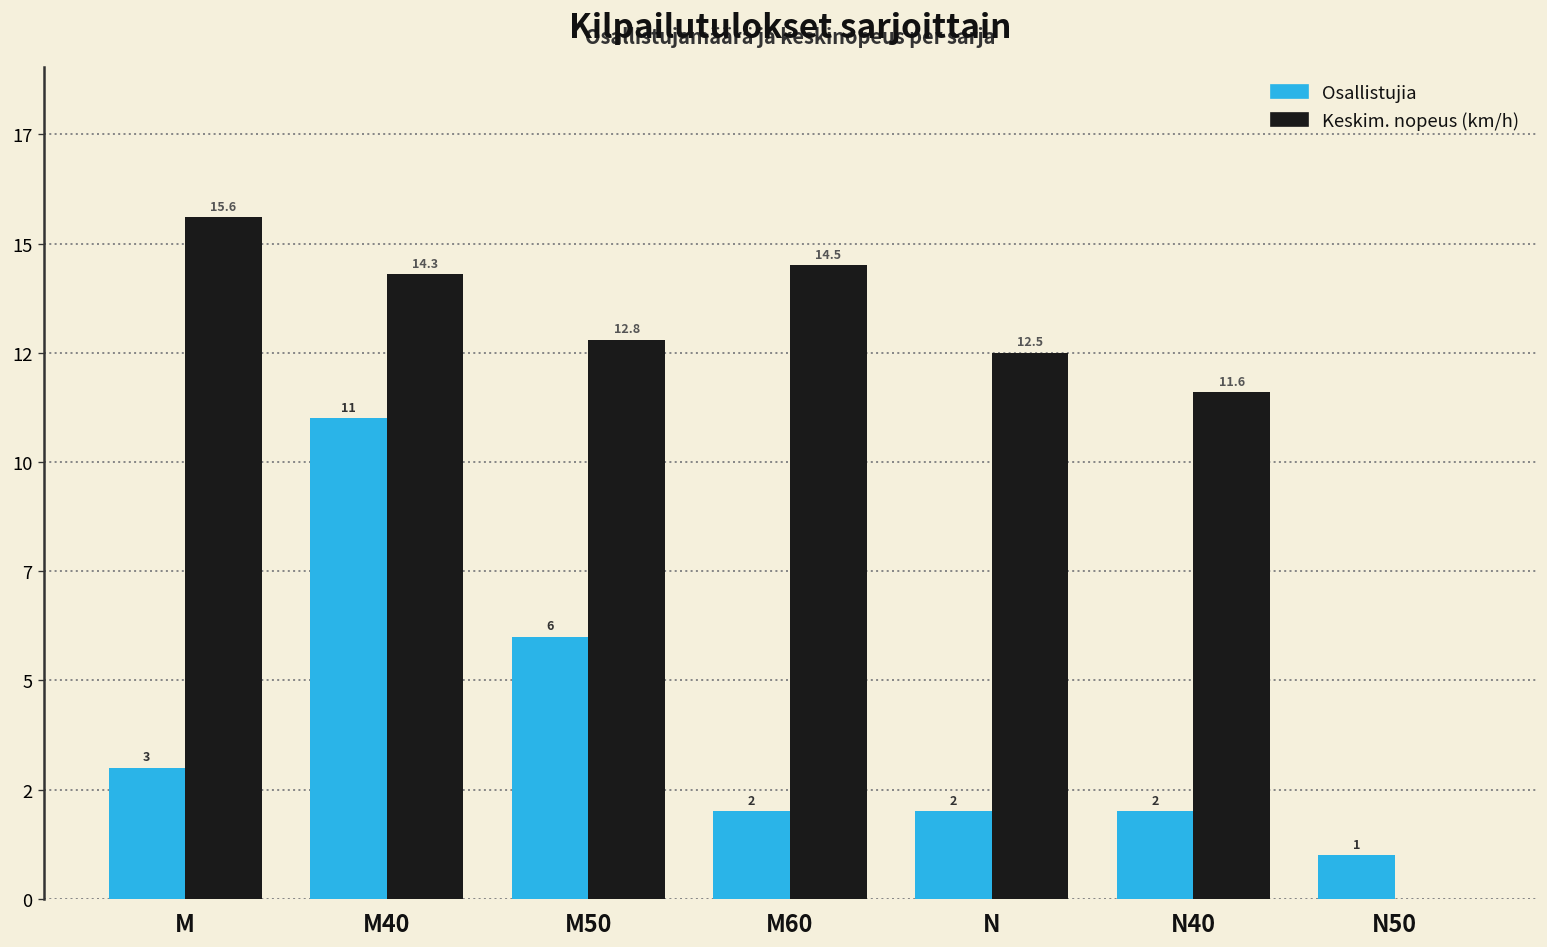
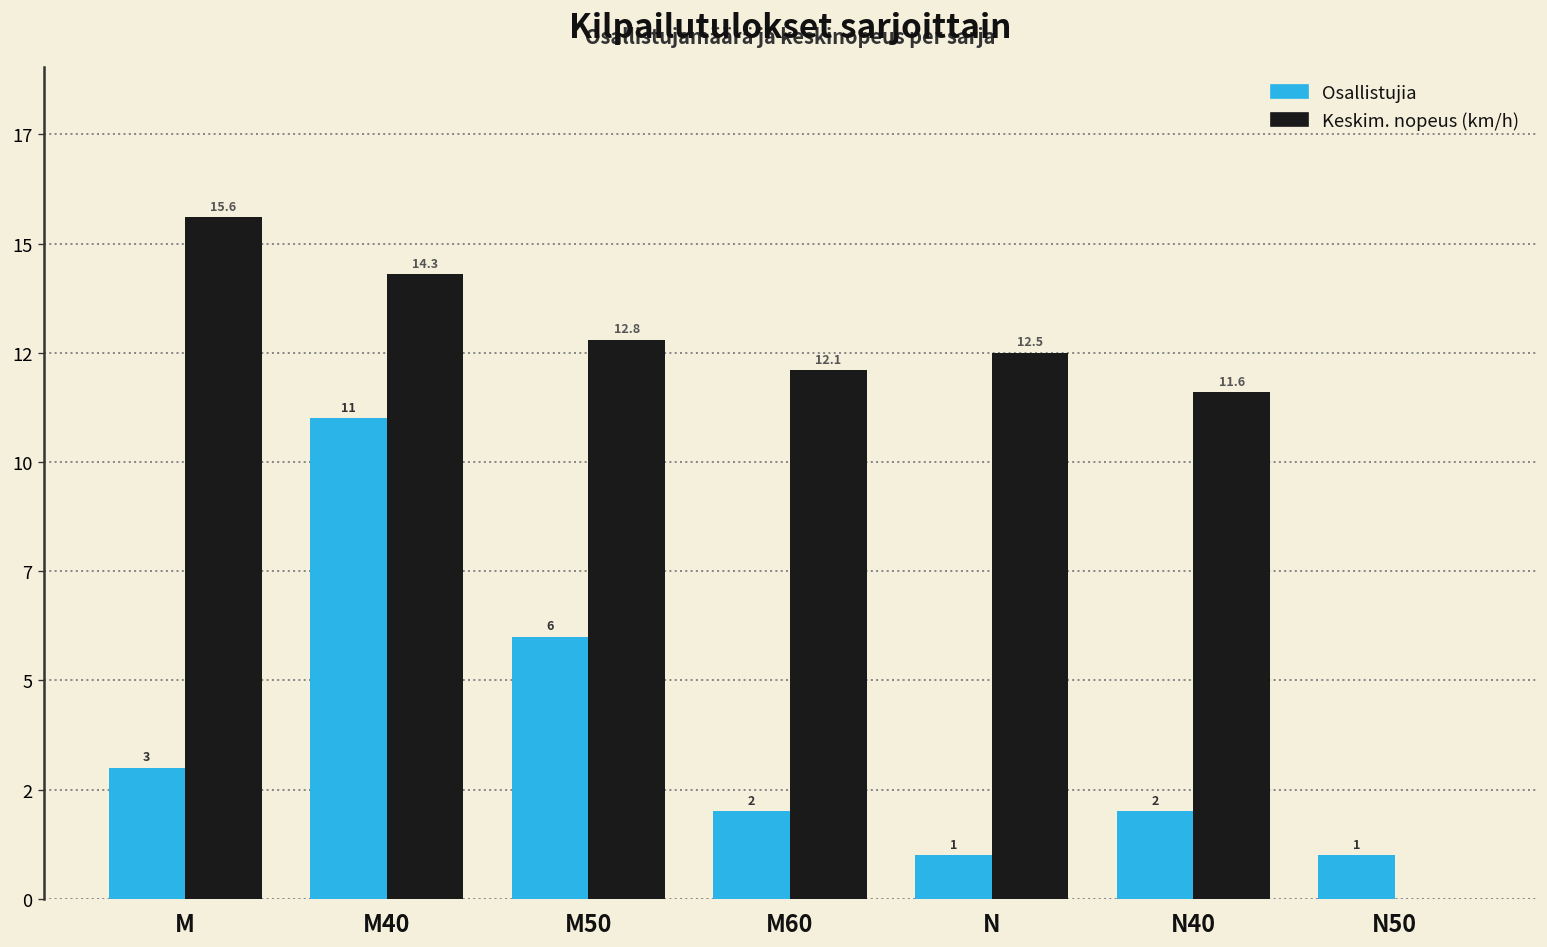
  {
    "Osallistujia": {
      "M": 3,
      "M40": 11,
      "M50": 6,
      "M60": 2,
-     "N": 2,
+     "N": 1,
      "N40": 2,
      "N50": 1
    },
    "Keskim. nopeus (km/h)": {
      "M": 15.6,
      "M40": 14.3,
      "M50": 12.8,
-     "M60": 14.5,
+     "M60": 12.1,
      "N": 12.5,
      "N40": 11.6
    }
  }
